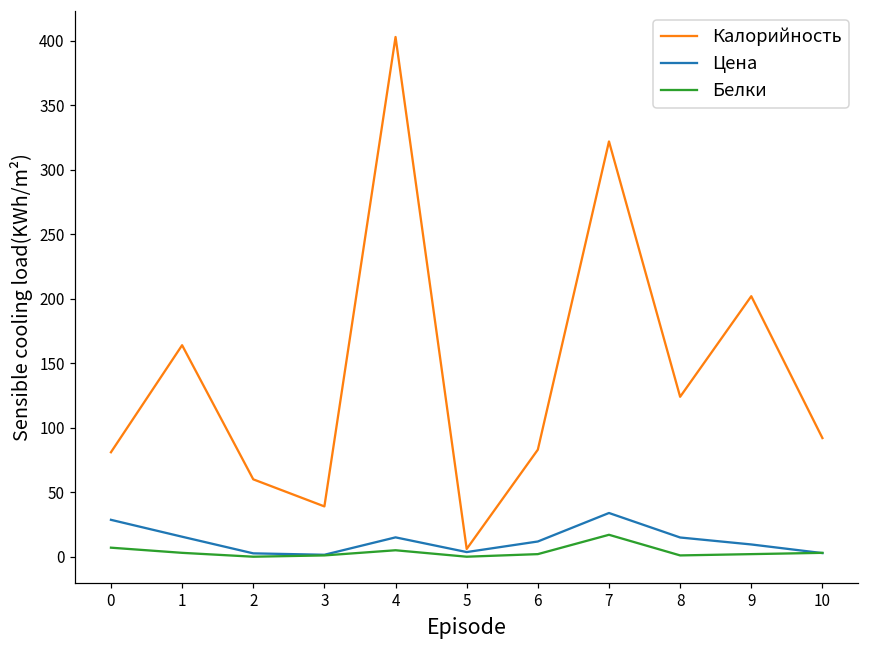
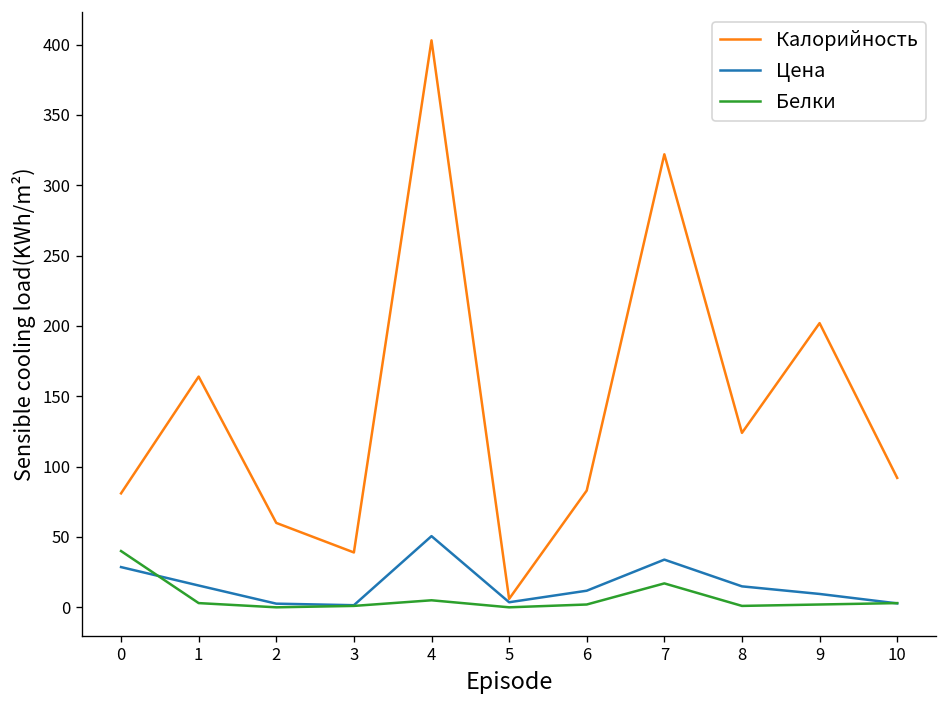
  {
    "Калорийность": {
      "0": 81,
      "1": 164,
      "2": 60,
      "3": 39,
      "4": 403,
      "5": 6,
      "6": 83,
      "7": 322,
      "8": 124,
      "9": 202,
      "10": 92
    },
    "Цена": {
      "0": 29,
      "1": 16,
      "2": 3,
-     "4": 15,
+     "4": 51,
      "5": 4,
      "6": 12,
      "7": 34,
      "8": 15,
      "9": 10
    },
    "Белки": {
-     "0": 7,
+     "0": 40,
      "1": 3,
      "2": 0,
      "4": 5,
      "5": 0,
      "6": 2,
      "7": 17,
      "8": 1,
      "9": 2
    }
  }
